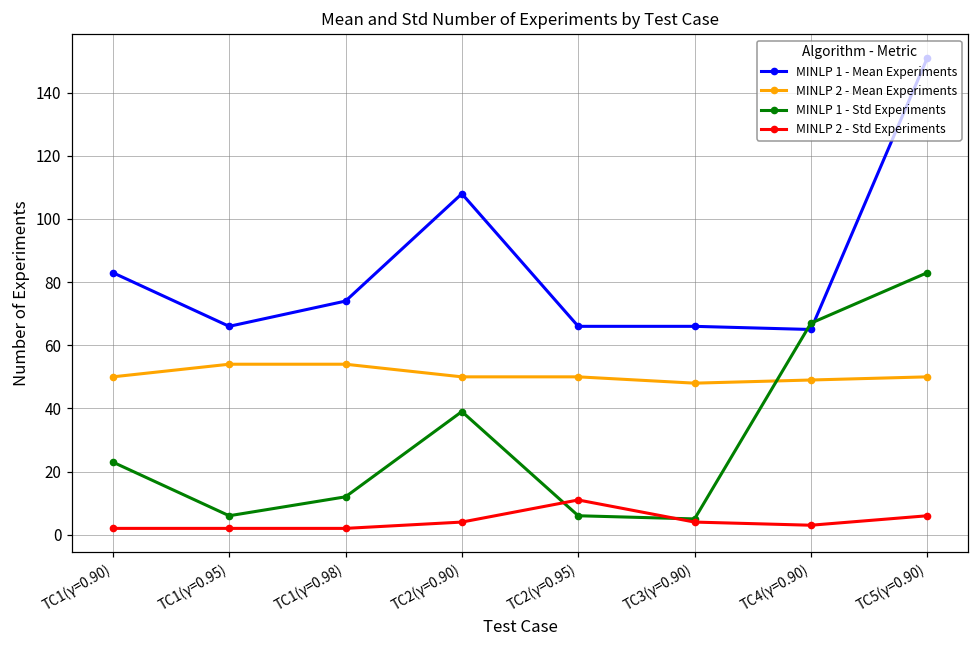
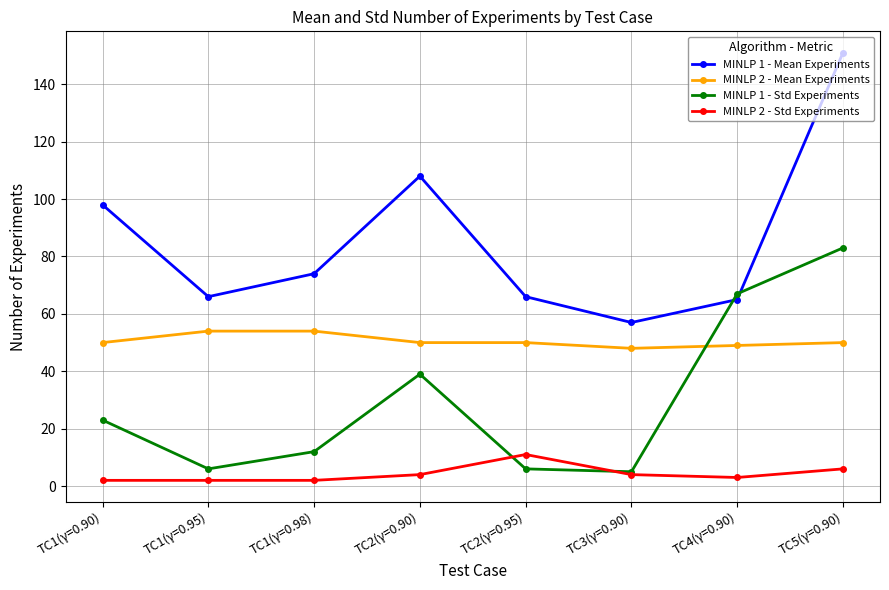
  {
    "MINLP 1 - Mean Experiments": {
-     "TC1(γ=0.90)": 83,
+     "TC1(γ=0.90)": 98,
      "TC1(γ=0.95)": 66,
      "TC1(γ=0.98)": 74,
      "TC2(γ=0.90)": 108,
      "TC2(γ=0.95)": 66,
-     "TC3(γ=0.90)": 66,
+     "TC3(γ=0.90)": 57,
      "TC4(γ=0.90)": 65
    },
    "MINLP 2 - Mean Experiments": {
      "TC1(γ=0.90)": 50,
      "TC1(γ=0.95)": 54,
      "TC1(γ=0.98)": 54,
      "TC2(γ=0.90)": 50,
      "TC2(γ=0.95)": 50,
      "TC3(γ=0.90)": 48,
      "TC4(γ=0.90)": 49,
      "TC5(γ=0.90)": 50
    },
    "MINLP 1 - Std Experiments": {
      "TC1(γ=0.90)": 23,
      "TC1(γ=0.95)": 6,
      "TC1(γ=0.98)": 12,
      "TC2(γ=0.90)": 39,
      "TC2(γ=0.95)": 6,
      "TC3(γ=0.90)": 5,
      "TC4(γ=0.90)": 67,
      "TC5(γ=0.90)": 83
    },
    "MINLP 2 - Std Experiments": {
      "TC1(γ=0.90)": 2,
      "TC1(γ=0.95)": 2,
      "TC1(γ=0.98)": 2,
      "TC2(γ=0.90)": 4,
      "TC2(γ=0.95)": 11,
      "TC3(γ=0.90)": 4,
      "TC4(γ=0.90)": 3,
      "TC5(γ=0.90)": 6
    }
  }
